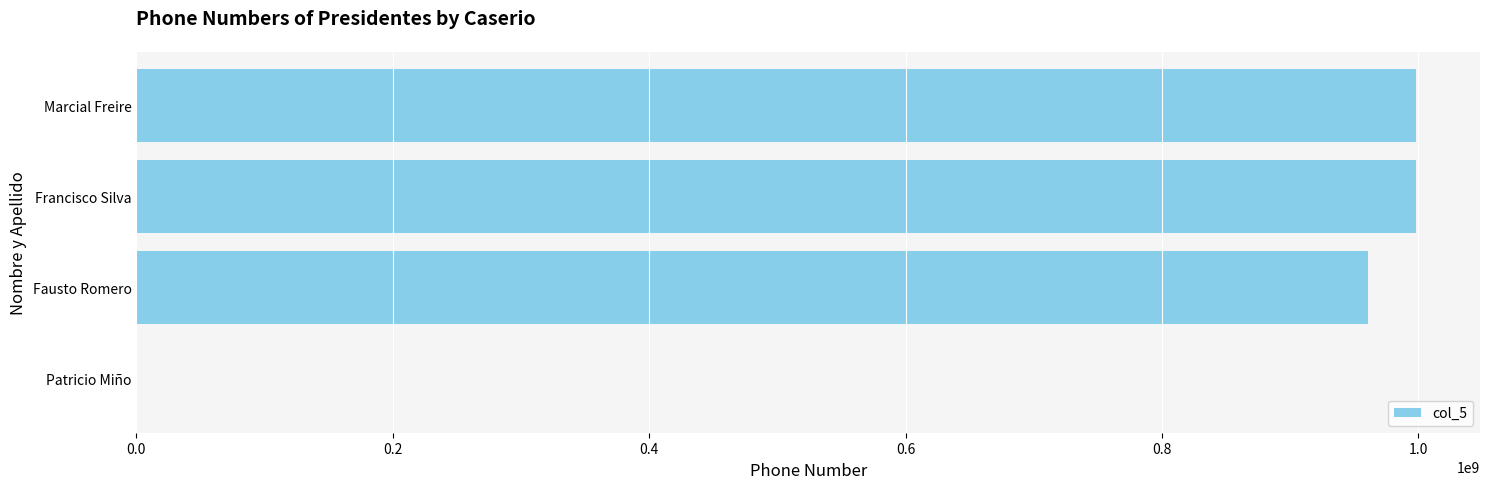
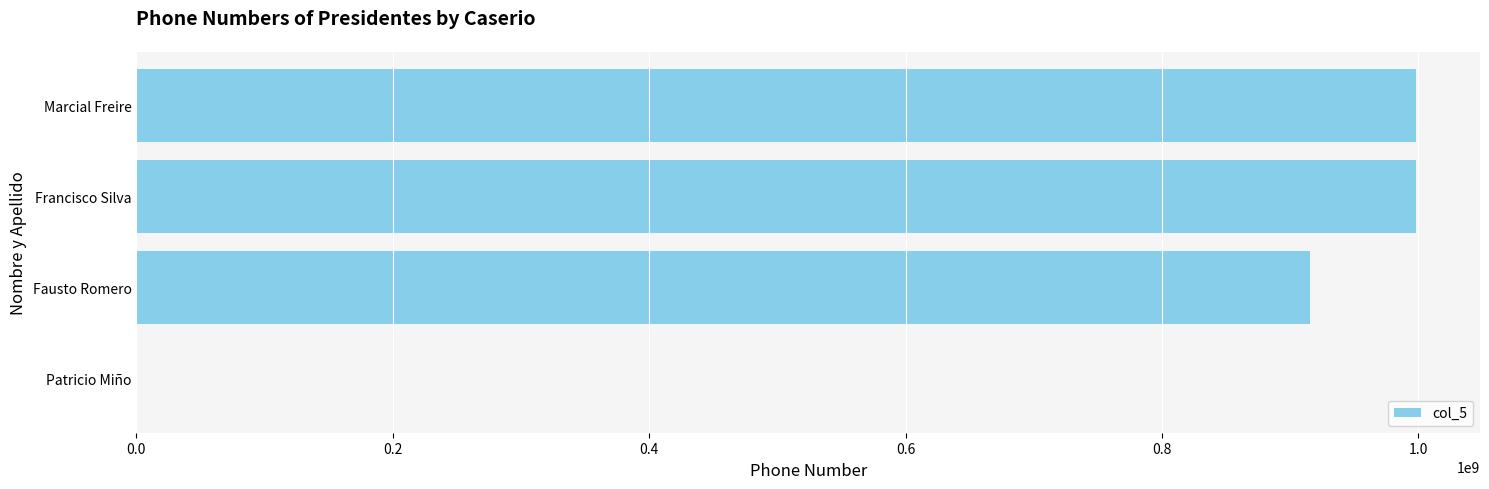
  {
    "Marcial Freire": 998000000,
    "Francisco Silva": 998000000,
-   "Fausto Romero": 961000000,
+   "Fausto Romero": 916000000,
    "Patricio Miño": 0
  }
